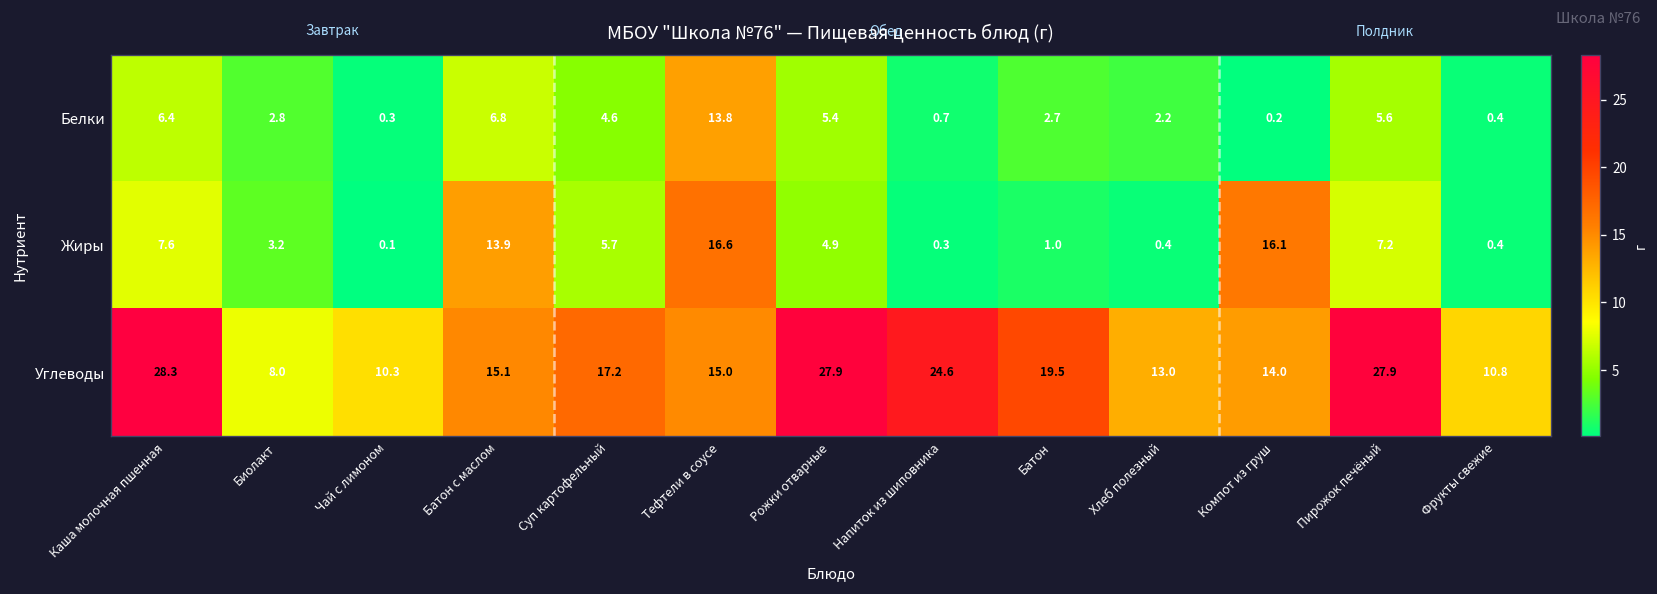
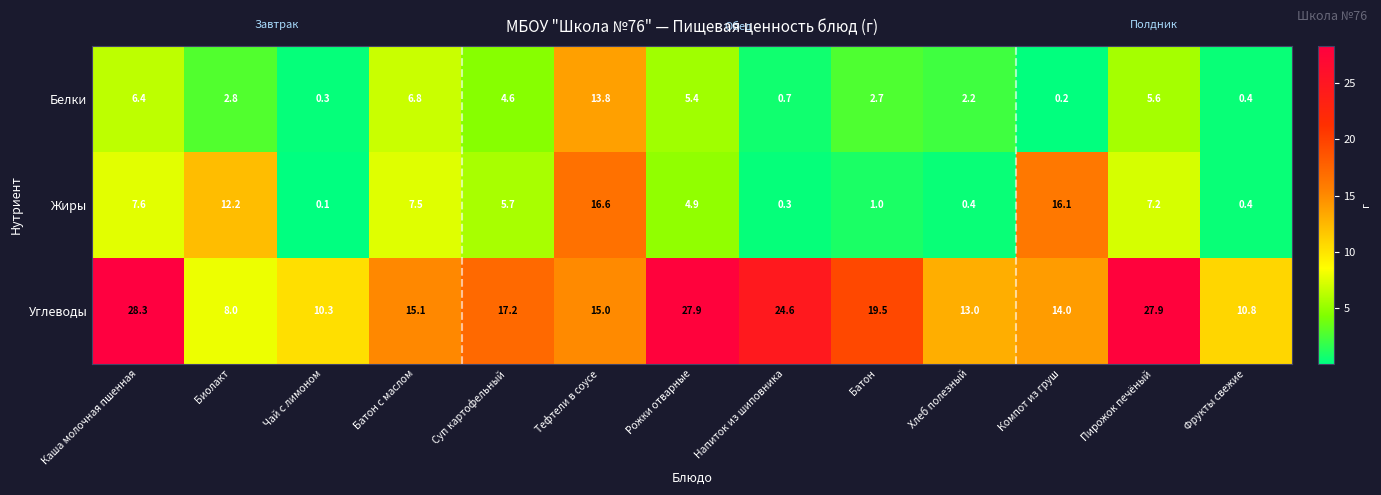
  {
    "Белки": {
      "Каша молочная пшенная": 6.4,
      "Биолакт": 2.8,
      "Чай с лимоном": 0.3,
      "Батон с маслом": 6.8,
      "Суп картофельный": 4.6,
      "Тефтели в соусе": 13.8,
      "Рожки отварные": 5.4,
      "Напиток из шиповника": 0.7,
      "Батон": 2.7,
      "Хлеб полезный": 2.2,
      "Компот из груш": 0.2,
      "Пирожок печёный": 5.6,
      "Фрукты свежие": 0.4
    },
    "Жиры": {
      "Каша молочная пшенная": 7.6,
-     "Биолакт": 3.2,
+     "Биолакт": 12.2,
      "Чай с лимоном": 0.1,
-     "Батон с маслом": 13.9,
+     "Батон с маслом": 7.5,
      "Суп картофельный": 5.7,
      "Тефтели в соусе": 16.6,
      "Рожки отварные": 4.9,
      "Напиток из шиповника": 0.3,
      "Батон": 1.0,
      "Хлеб полезный": 0.4,
      "Компот из груш": 16.1,
      "Пирожок печёный": 7.2,
      "Фрукты свежие": 0.4
    },
    "Углеводы": {
      "Каша молочная пшенная": 28.3,
      "Биолакт": 8.0,
      "Чай с лимоном": 10.3,
      "Батон с маслом": 15.1,
      "Суп картофельный": 17.2,
      "Тефтели в соусе": 15.0,
      "Рожки отварные": 27.9,
      "Напиток из шиповника": 24.6,
      "Батон": 19.5,
      "Хлеб полезный": 13.0,
      "Компот из груш": 14.0,
      "Пирожок печёный": 27.9,
      "Фрукты свежие": 10.8
    }
  }
